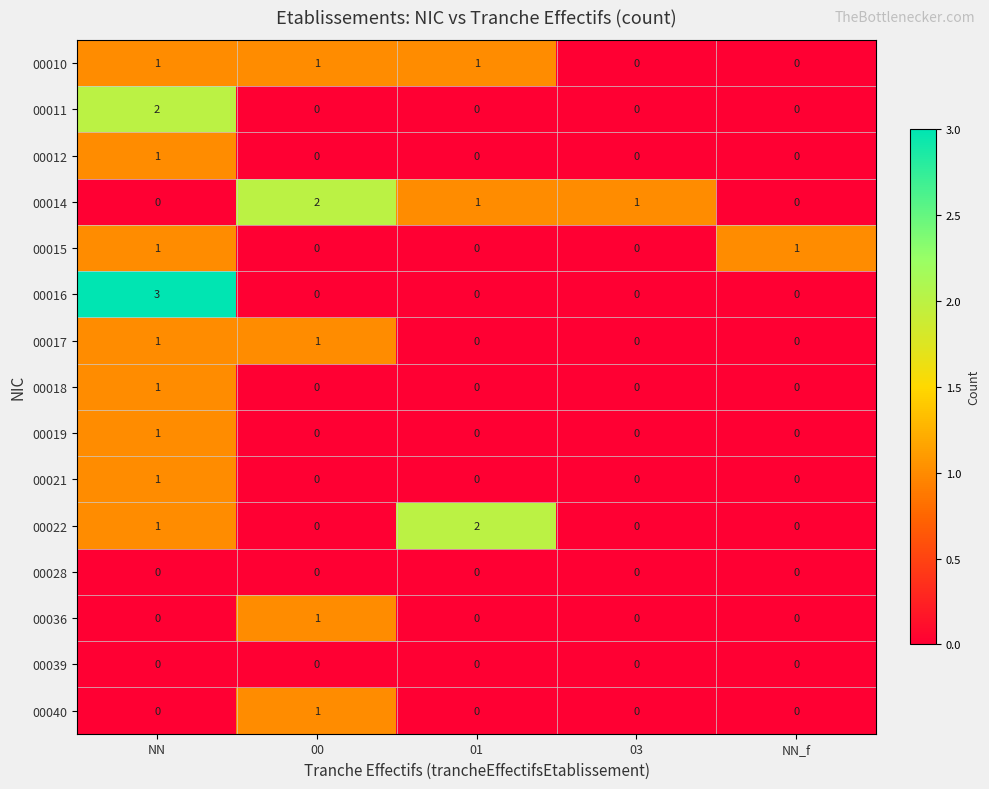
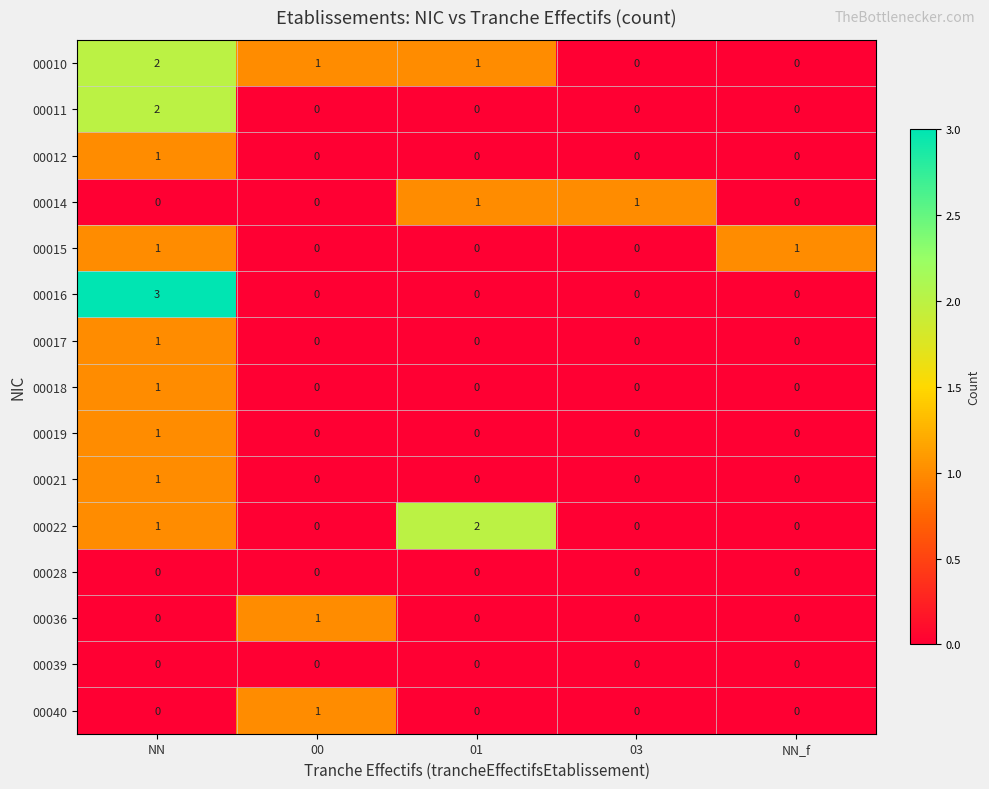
  {
    "00010": {
-     "NN": 1,
+     "NN": 2,
      "00": 1,
      "01": 1,
      "03": 0,
      "NN_f": 0
    },
    "00011": {
      "NN": 2,
      "00": 0,
      "01": 0,
      "03": 0,
      "NN_f": 0
    },
    "00012": {
      "NN": 1,
      "00": 0,
      "01": 0,
      "03": 0,
      "NN_f": 0
    },
    "00014": {
      "NN": 0,
-     "00": 2,
+     "00": 0,
      "01": 1,
      "03": 1,
      "NN_f": 0
    },
    "00015": {
      "NN": 1,
      "00": 0,
      "01": 0,
      "03": 0,
      "NN_f": 1
    },
    "00016": {
      "NN": 3,
      "00": 0,
      "01": 0,
      "03": 0,
      "NN_f": 0
    },
    "00017": {
      "NN": 1,
-     "00": 1,
+     "00": 0,
      "01": 0,
      "03": 0,
      "NN_f": 0
    },
    "00018": {
      "NN": 1,
      "00": 0,
      "01": 0,
      "03": 0,
      "NN_f": 0
    },
    "00019": {
      "NN": 1,
      "00": 0,
      "01": 0,
      "03": 0,
      "NN_f": 0
    },
    "00021": {
      "NN": 1,
      "00": 0,
      "01": 0,
      "03": 0,
      "NN_f": 0
    },
    "00022": {
      "NN": 1,
      "00": 0,
      "01": 2,
      "03": 0,
      "NN_f": 0
    },
    "00028": {
      "NN": 0,
      "00": 0,
      "01": 0,
      "03": 0,
      "NN_f": 0
    },
    "00036": {
      "NN": 0,
      "00": 1,
      "01": 0,
      "03": 0,
      "NN_f": 0
    },
    "00039": {
      "NN": 0,
      "00": 0,
      "01": 0,
      "03": 0,
      "NN_f": 0
    },
    "00040": {
      "NN": 0,
      "00": 1,
      "01": 0,
      "03": 0,
      "NN_f": 0
    }
  }
